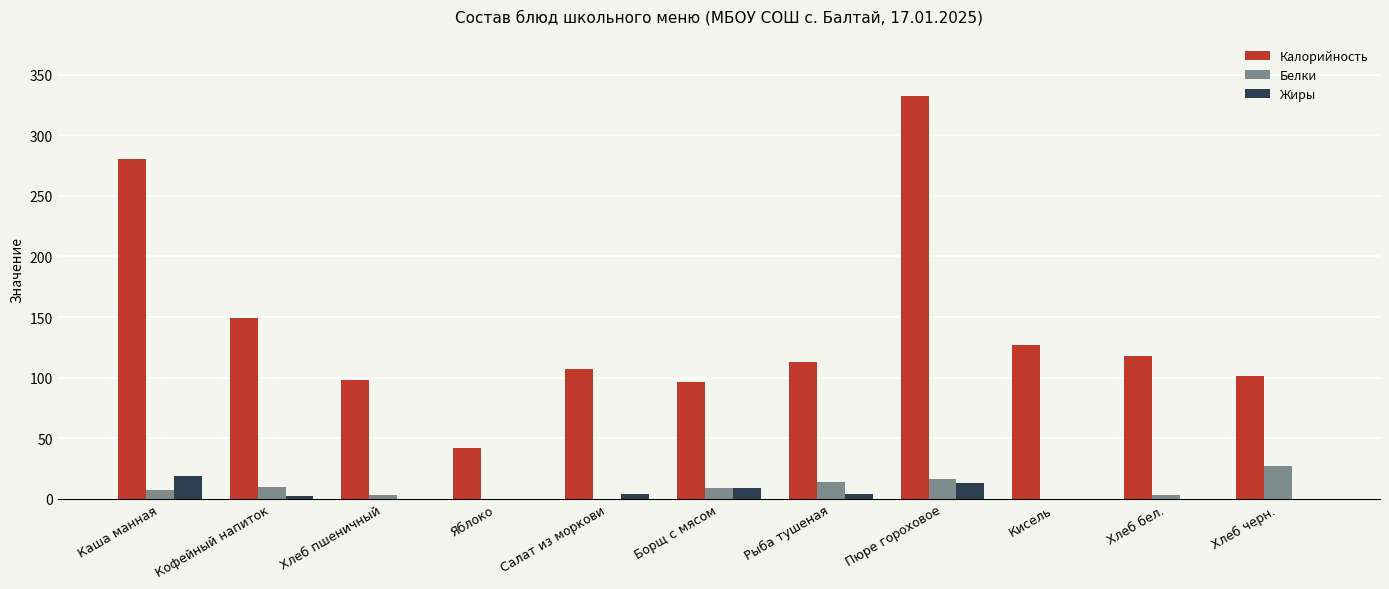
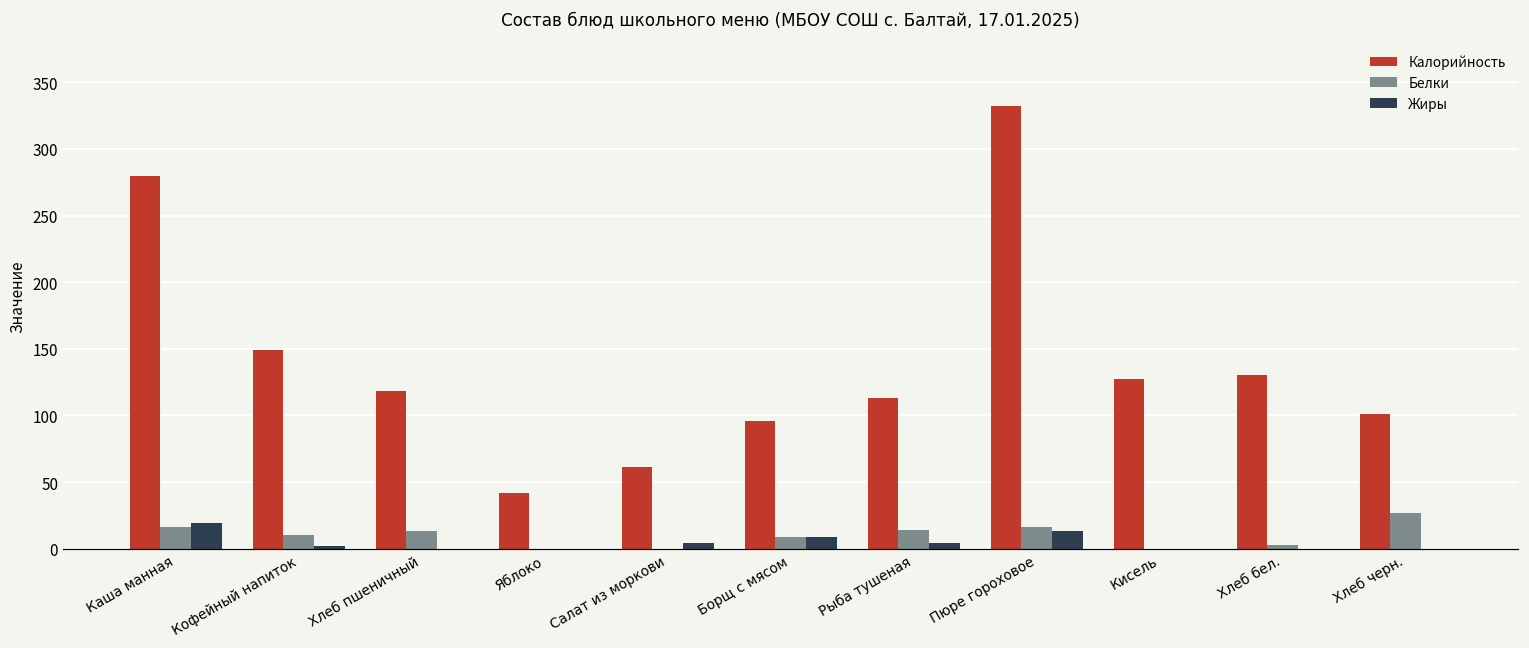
  {
    "Калорийность": {
      "Каша манная": 280,
      "Кофейный напиток": 149,
-     "Хлеб пшеничный": 98,
+     "Хлеб пшеничный": 118,
      "Яблоко": 42,
-     "Салат из моркови": 107,
+     "Салат из моркови": 61,
      "Борщ с мясом": 96,
      "Рыба тушеная": 113,
      "Пюре гороховое": 332,
      "Кисель": 127,
-     "Хлеб бел.": 118,
+     "Хлеб бел.": 130,
      "Хлеб черн.": 101
    },
    "Белки": {
-     "Каша манная": 7,
+     "Каша манная": 16,
      "Кофейный напиток": 10,
-     "Хлеб пшеничный": 3,
+     "Хлеб пшеничный": 13,
      "Яблоко": 0,
      "Салат из моркови": 0,
      "Борщ с мясом": 9,
      "Рыба тушеная": 14,
      "Пюре гороховое": 16,
      "Кисель": 0,
      "Хлеб бел.": 3,
      "Хлеб черн.": 27
    },
    "Жиры": {
      "Каша манная": 19,
      "Хлеб пшеничный": 0,
      "Яблоко": 0,
      "Салат из моркови": 4,
      "Борщ с мясом": 9,
      "Рыба тушеная": 4,
      "Пюре гороховое": 13,
      "Кисель": 0,
      "Хлеб бел.": 0,
      "Хлеб черн.": 0
    }
  }
